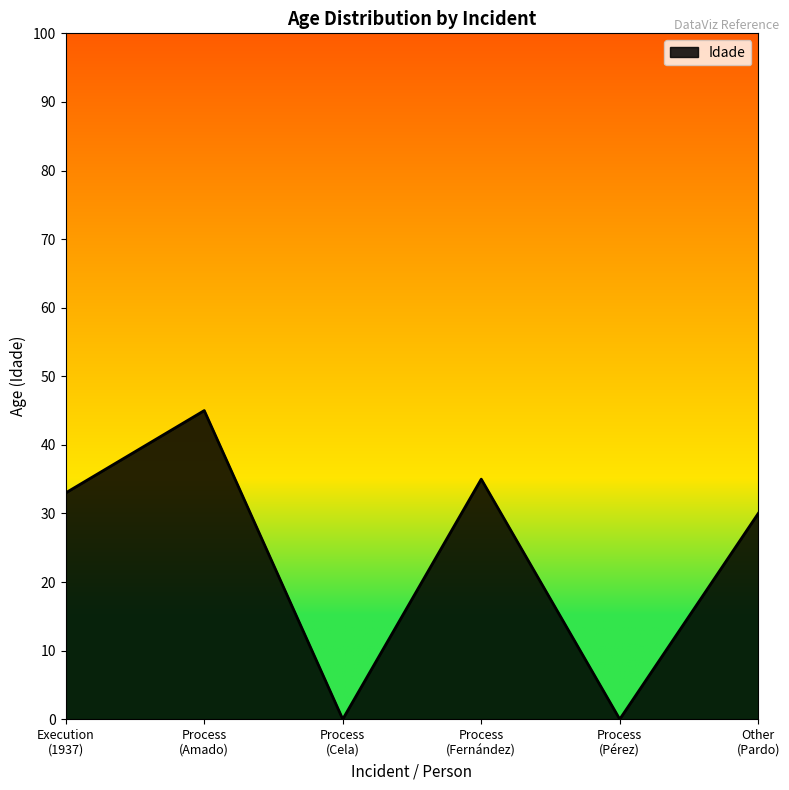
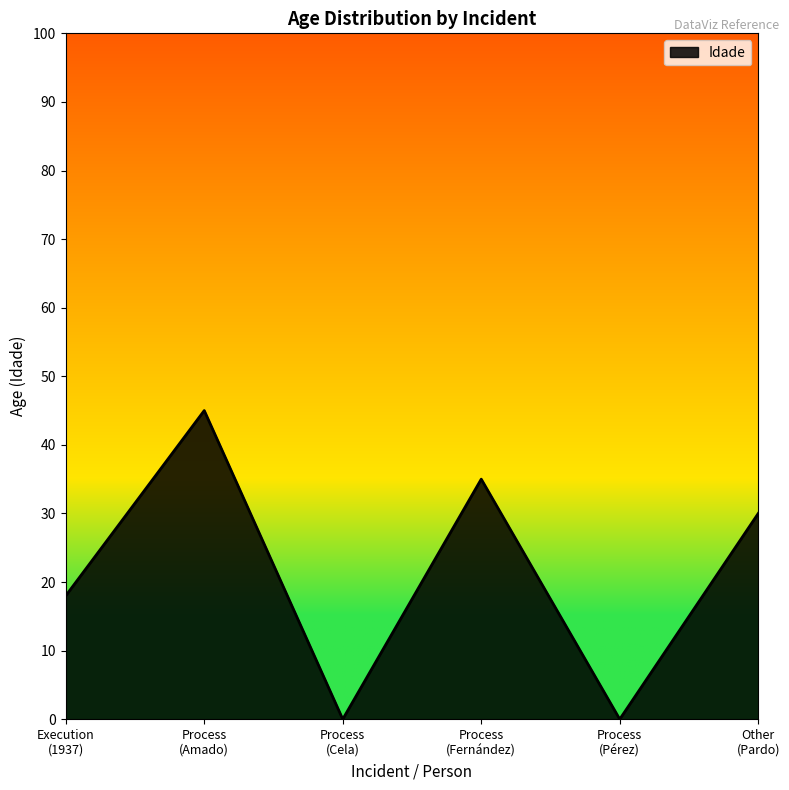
  {
-   "Execution (1937)": 33,
+   "Execution (1937)": 18,
    "Process (Amado)": 45,
    "Process (Cela)": 0,
    "Process (Fernández)": 35,
    "Process (Pérez)": 0,
    "Other (Pardo)": 30
  }
